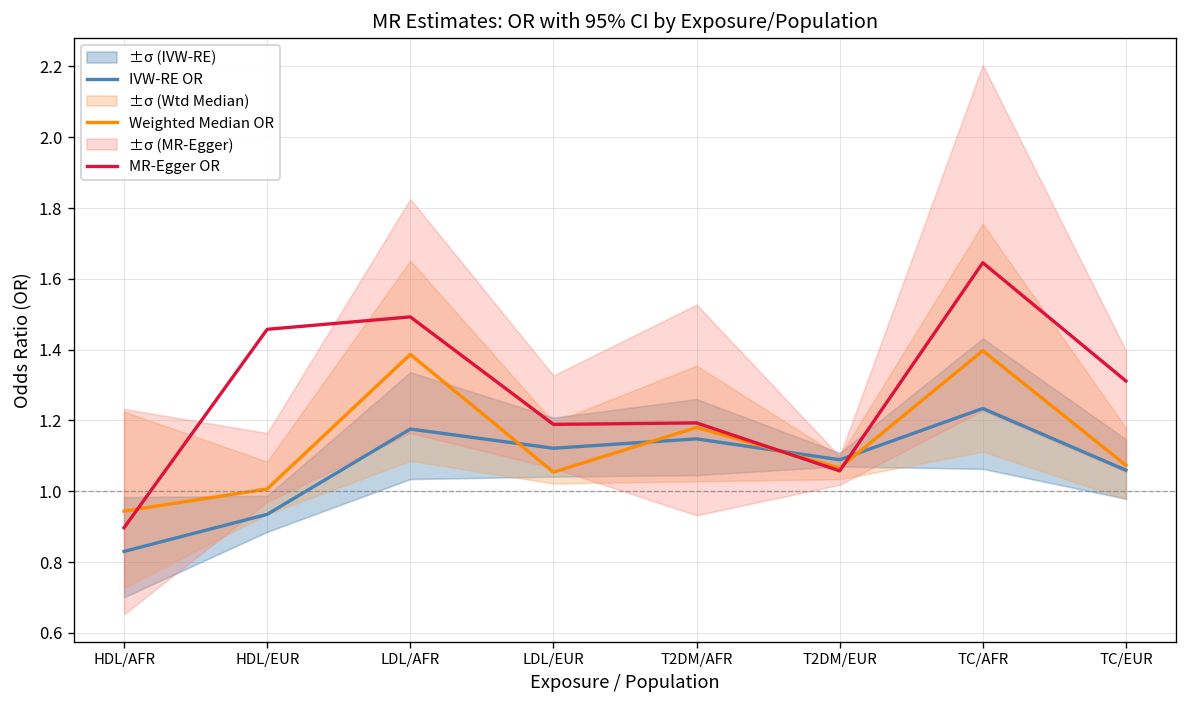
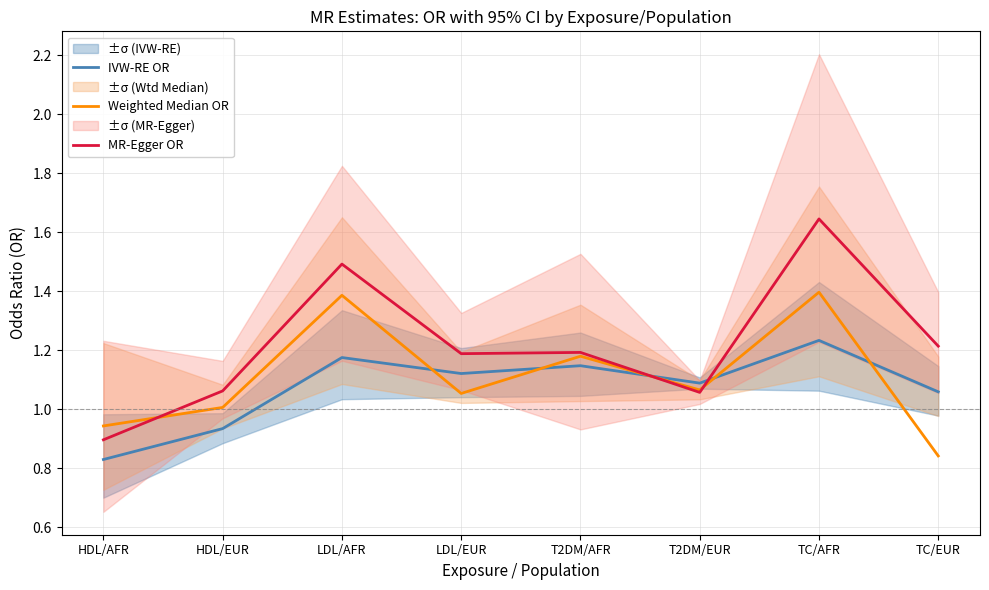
  {
    "Weighted Median OR": {
      "HDL/AFR": 0.94,
      "HDL/EUR": 1.01,
      "LDL/AFR": 1.39,
      "LDL/EUR": 1.05,
      "T2DM/AFR": 1.18,
      "TC/AFR": 1.40,
-     "TC/EUR": 1.07
+     "TC/EUR": 0.84
    },
    "MR-Egger OR": {
      "HDL/AFR": 0.90,
-     "HDL/EUR": 1.46,
+     "HDL/EUR": 1.06,
      "LDL/AFR": 1.49,
      "T2DM/AFR": 1.19,
      "TC/AFR": 1.65,
-     "TC/EUR": 1.31
+     "TC/EUR": 1.21
    }
  }
